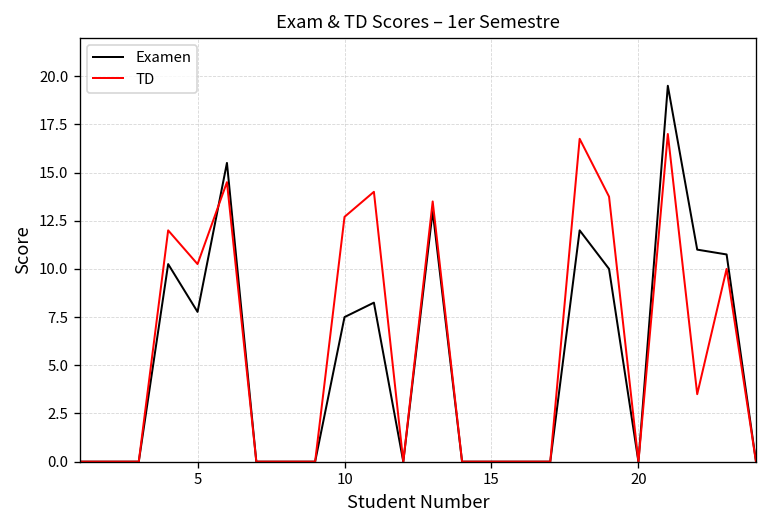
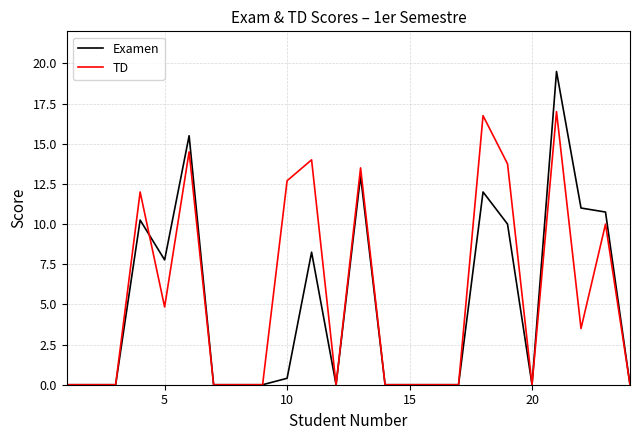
  {
    "Examen": {
      "5": 7.8,
-     "10": 7.5
+     "10": 0.4
    },
    "TD": {
-     "5": 10.3,
+     "5": 4.8,
      "10": 12.7
    }
  }
